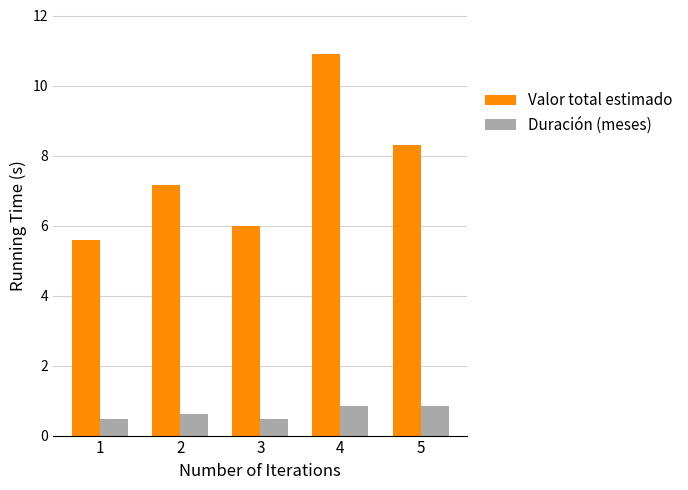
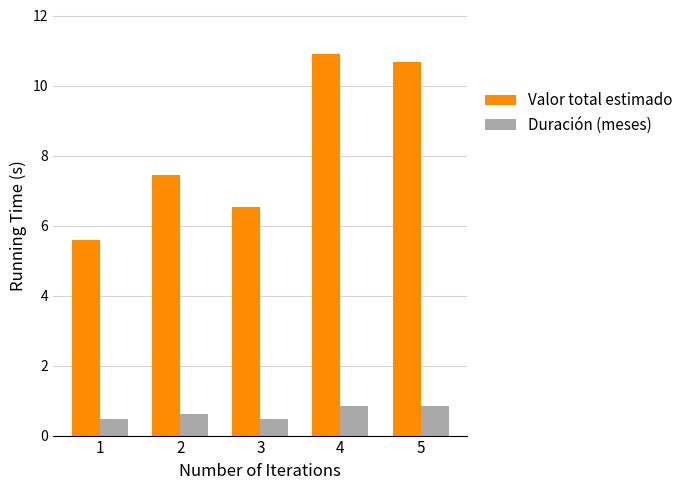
  {
    "Valor total estimado": {
      "1": 5.6,
-     "2": 7.2,
-     "3": 6.0,
+     "2": 7.5,
+     "3": 6.5,
      "4": 10.9,
-     "5": 8.3
+     "5": 10.7
    },
    "Duración (meses)": {
      "1": 0.5,
      "2": 0.6,
      "3": 0.5,
      "4": 0.9,
      "5": 0.9
    }
  }
